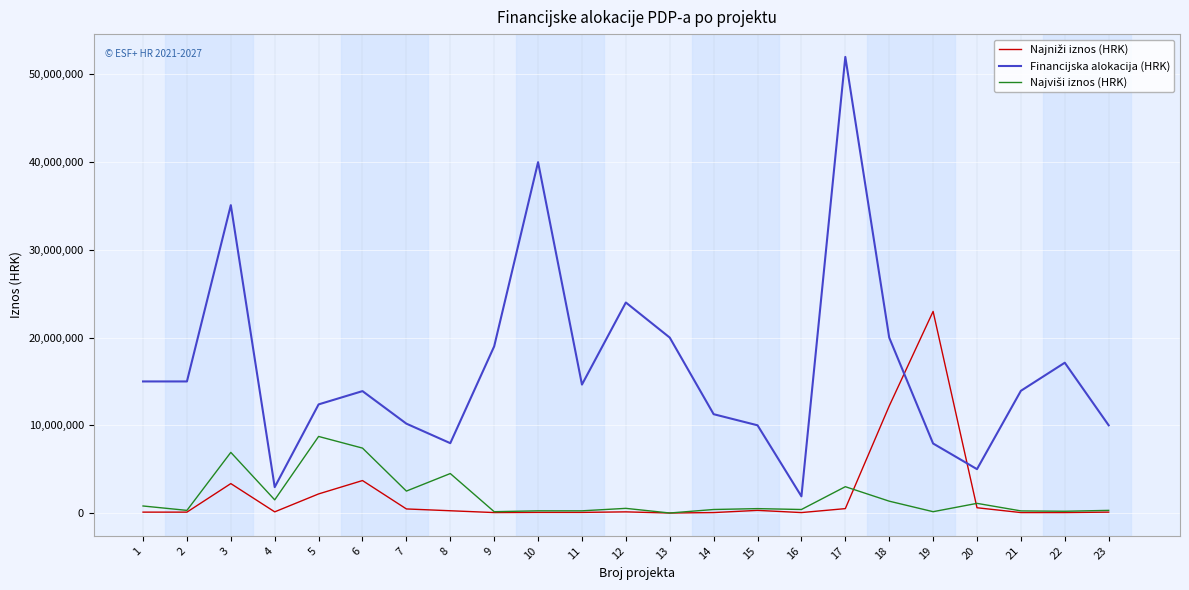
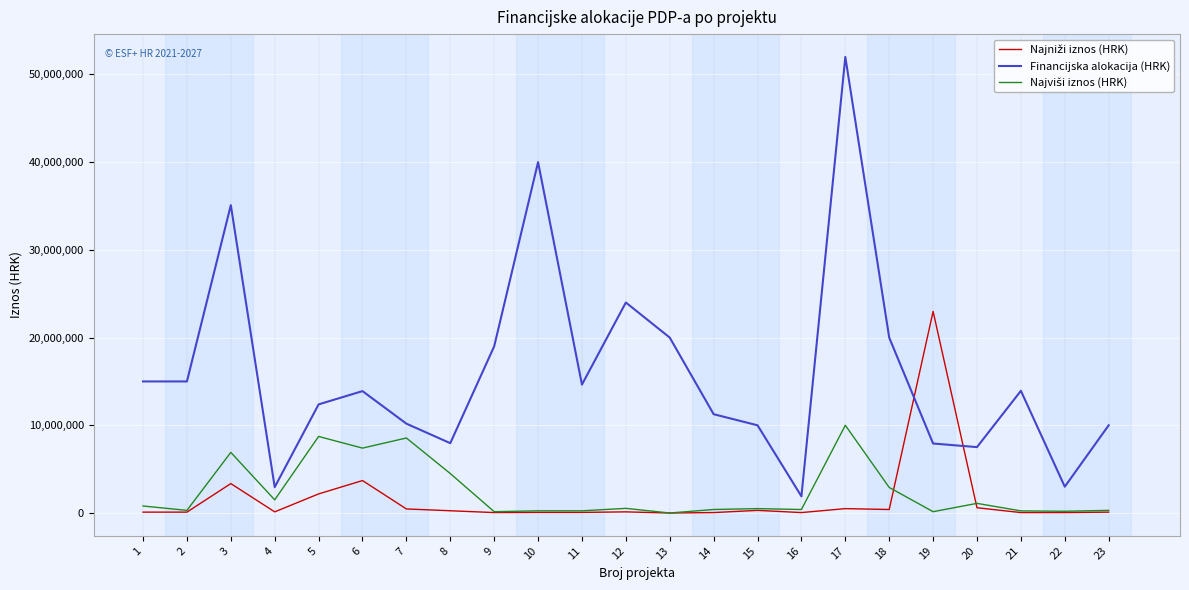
  {
    "Najniži iznos (HRK)": {
      "1": "0",
      "3": "3,000,000",
      "4": "0",
      "5": "2,000,000",
      "6": "4,000,000",
      "7": "0",
      "8": "0",
      "12": "0",
      "14": "0",
      "16": "0",
      "17": "1,000,000",
-     "18": "12,000,000",
+     "18": "0",
      "19": "23,000,000",
      "20": "1,000,000"
    },
    "Financijska alokacija (HRK)": {
      "1": "15,000,000",
      "2": "15,000,000",
      "3": "35,000,000",
      "4": "3,000,000",
      "5": "12,000,000",
      "6": "14,000,000",
      "7": "10,000,000",
      "8": "8,000,000",
      "9": "19,000,000",
      "10": "40,000,000",
      "11": "15,000,000",
      "12": "24,000,000",
      "13": "20,000,000",
      "14": "11,000,000",
      "15": "10,000,000",
      "16": "2,000,000",
      "17": "52,000,000",
      "18": "20,000,000",
      "19": "8,000,000",
-     "20": "5,000,000",
+     "20": "8,000,000",
      "21": "14,000,000",
-     "22": "17,000,000",
+     "22": "3,000,000",
      "23": "10,000,000"
    },
    "Najviši iznos (HRK)": {
      "1": "1,000,000",
      "3": "7,000,000",
      "4": "2,000,000",
      "5": "9,000,000",
      "6": "7,000,000",
-     "7": "3,000,000",
+     "7": "9,000,000",
      "8": "5,000,000",
      "12": "1,000,000",
      "14": "0",
      "16": "0",
-     "17": "3,000,000",
-     "18": "1,000,000",
+     "17": "10,000,000",
+     "18": "3,000,000",
      "19": "0",
      "20": "1,000,000"
    }
  }
